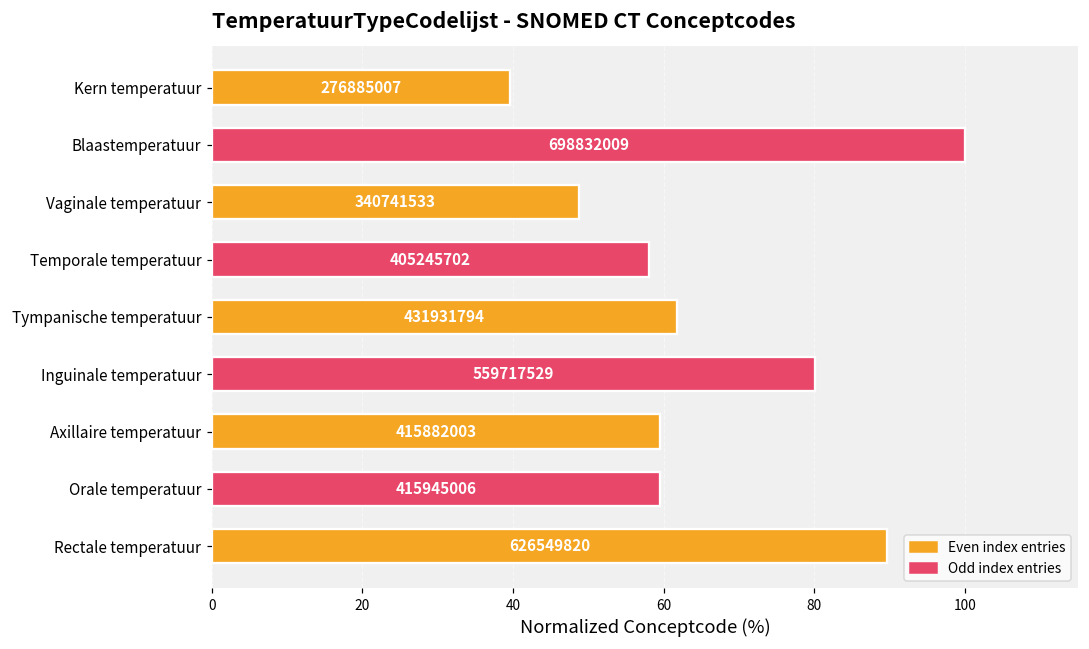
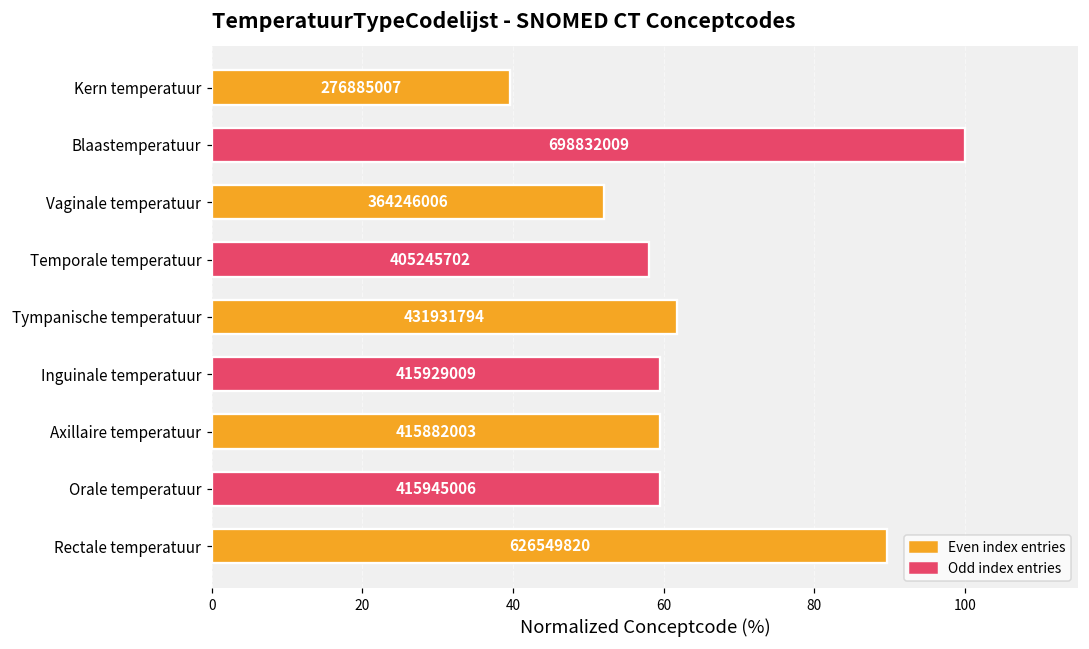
  {
-   "Vaginale temperatuur": 340741533,
-   "Inguinale temperatuur": 559717529
+   "Vaginale temperatuur": 364246006,
+   "Inguinale temperatuur": 415929009
  }
